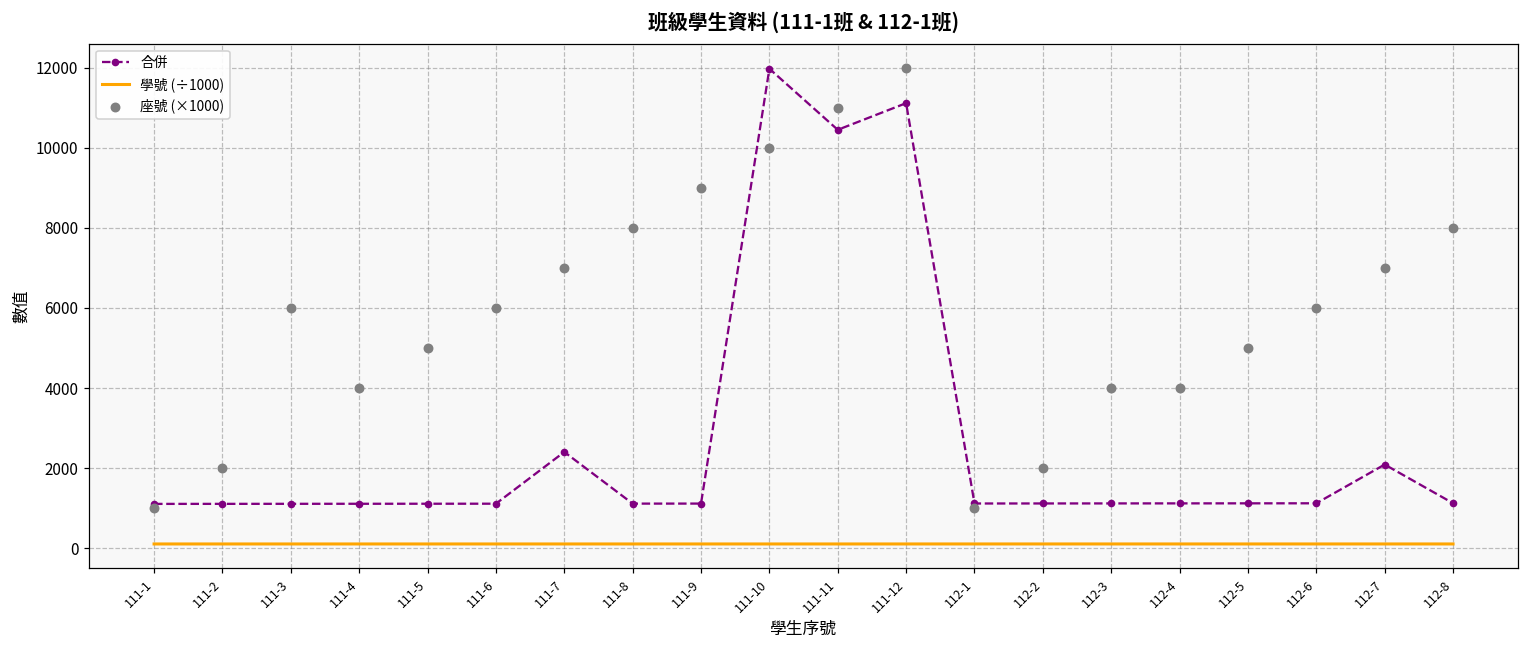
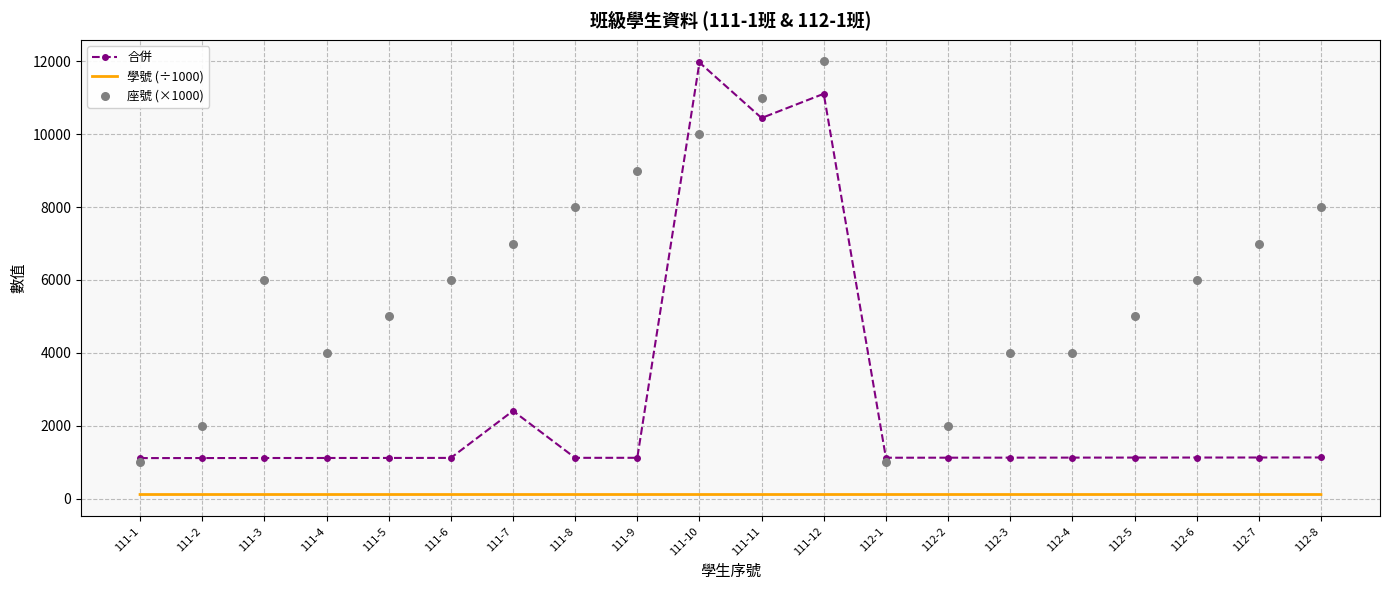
  {
    "合併": {
      "111-1": 1100,
      "111-2": 1100,
      "111-3": 1100,
      "111-4": 1100,
      "111-5": 1100,
      "111-6": 1100,
      "111-7": 2400,
      "111-8": 1100,
      "111-9": 1100,
      "111-10": 12000,
      "111-11": 10400,
      "111-12": 11100,
      "112-1": 1100,
      "112-2": 1100,
      "112-3": 1100,
      "112-4": 1100,
      "112-5": 1100,
      "112-6": 1100,
-     "112-7": 2100,
+     "112-7": 1100,
      "112-8": 1100
    },
    "學號 (÷1000)": {
      "111-1": 100,
      "111-2": 100,
      "111-3": 100,
      "111-4": 100,
      "111-5": 100,
      "111-6": 100,
      "111-7": 100,
      "111-8": 100,
      "111-9": 100,
      "111-10": 100,
      "111-11": 100,
      "111-12": 100,
      "112-1": 100,
      "112-2": 100,
      "112-3": 100,
      "112-4": 100,
      "112-5": 100,
      "112-6": 100,
      "112-7": 100,
      "112-8": 100
    }
  }
